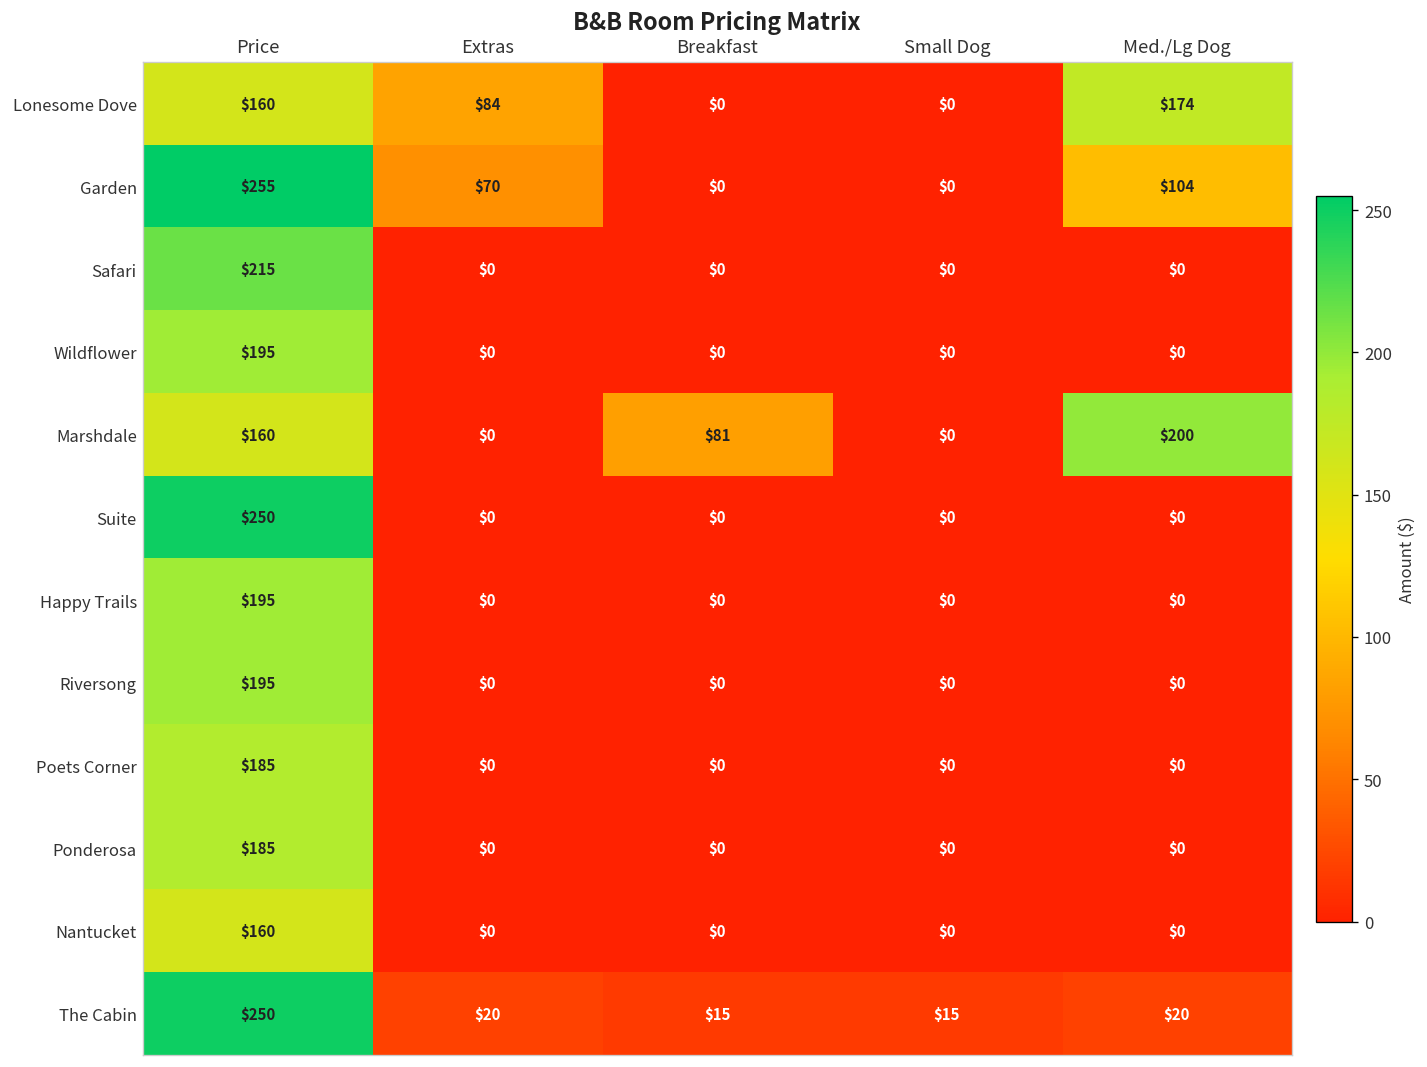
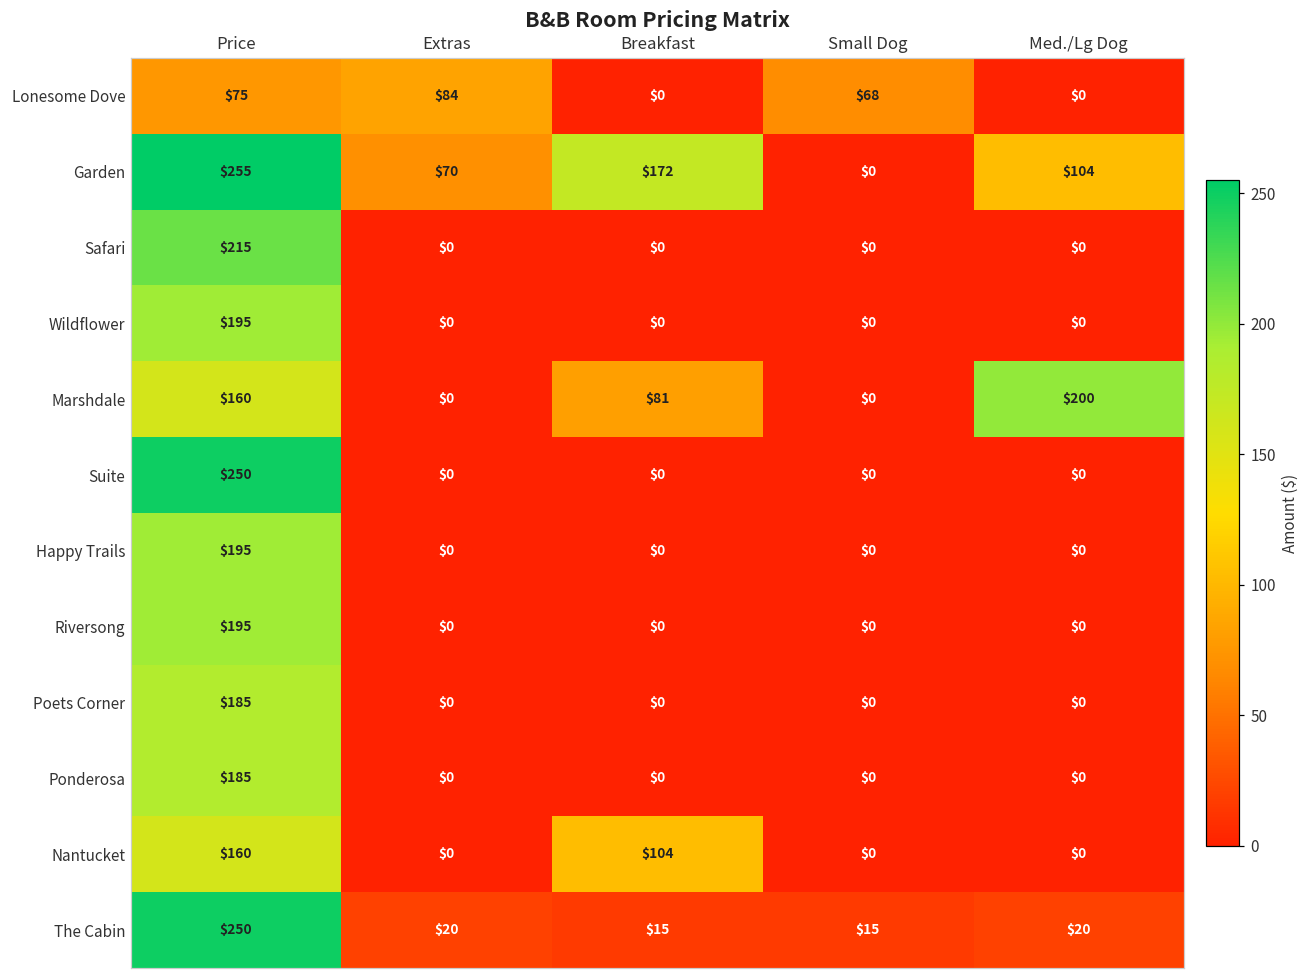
  {
    "Lonesome Dove": {
-     "Price": "$160",
+     "Price": "$75",
      "Extras": "$84",
      "Breakfast": "$0",
-     "Small Dog": "$0",
-     "Med./Lg Dog": "$174"
+     "Small Dog": "$68",
+     "Med./Lg Dog": "$0"
    },
    "Garden": {
      "Price": "$255",
      "Extras": "$70",
-     "Breakfast": "$0",
+     "Breakfast": "$172",
      "Small Dog": "$0",
      "Med./Lg Dog": "$104"
    },
    "Safari": {
      "Price": "$215",
      "Extras": "$0",
      "Breakfast": "$0",
      "Small Dog": "$0",
      "Med./Lg Dog": "$0"
    },
    "Wildflower": {
      "Price": "$195",
      "Extras": "$0",
      "Breakfast": "$0",
      "Small Dog": "$0",
      "Med./Lg Dog": "$0"
    },
    "Marshdale": {
      "Price": "$160",
      "Extras": "$0",
      "Breakfast": "$81",
      "Small Dog": "$0",
      "Med./Lg Dog": "$200"
    },
    "Suite": {
      "Price": "$250",
      "Extras": "$0",
      "Breakfast": "$0",
      "Small Dog": "$0",
      "Med./Lg Dog": "$0"
    },
    "Happy Trails": {
      "Price": "$195",
      "Extras": "$0",
      "Breakfast": "$0",
      "Small Dog": "$0",
      "Med./Lg Dog": "$0"
    },
    "Riversong": {
      "Price": "$195",
      "Extras": "$0",
      "Breakfast": "$0",
      "Small Dog": "$0",
      "Med./Lg Dog": "$0"
    },
    "Poets Corner": {
      "Price": "$185",
      "Extras": "$0",
      "Breakfast": "$0",
      "Small Dog": "$0",
      "Med./Lg Dog": "$0"
    },
    "Ponderosa": {
      "Price": "$185",
      "Extras": "$0",
      "Breakfast": "$0",
      "Small Dog": "$0",
      "Med./Lg Dog": "$0"
    },
    "Nantucket": {
      "Price": "$160",
      "Extras": "$0",
-     "Breakfast": "$0",
+     "Breakfast": "$104",
      "Small Dog": "$0",
      "Med./Lg Dog": "$0"
    },
    "The Cabin": {
      "Price": "$250",
      "Extras": "$20",
      "Breakfast": "$15",
      "Small Dog": "$15",
      "Med./Lg Dog": "$20"
    }
  }
